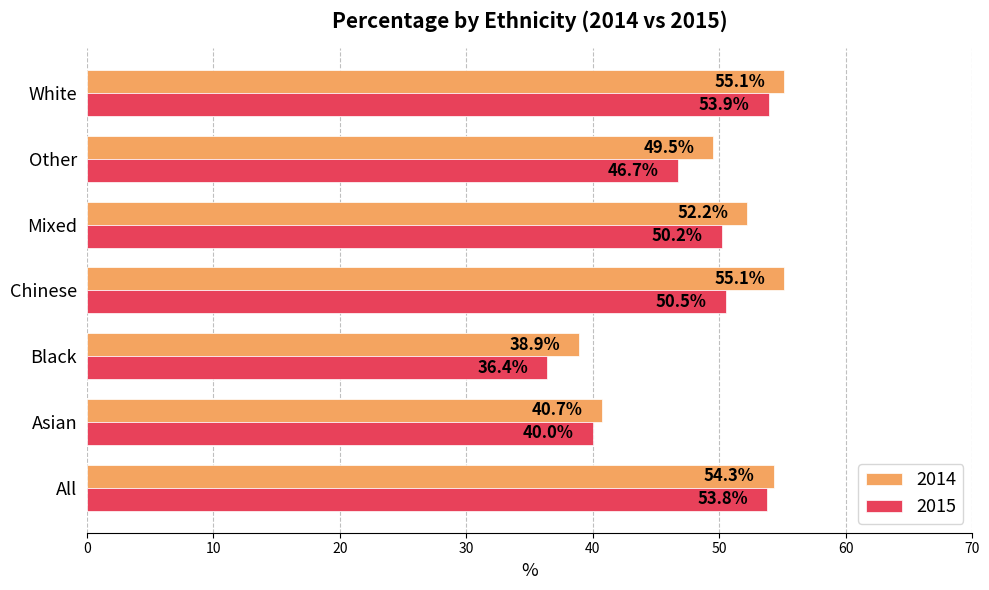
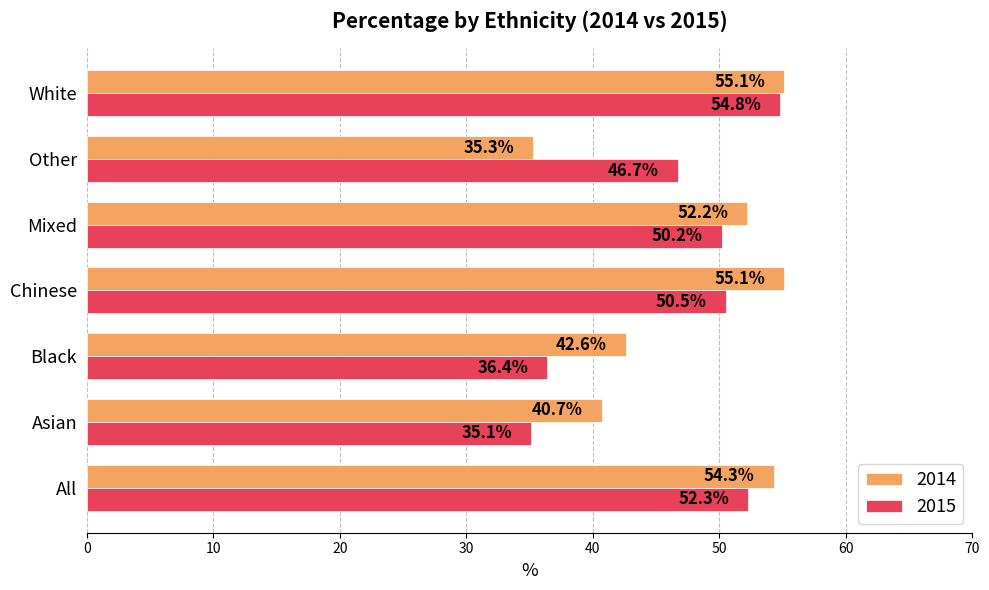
  {
    "2014": {
      "White": "55.1%",
-     "Other": "49.5%",
+     "Other": "35.3%",
      "Mixed": "52.2%",
      "Chinese": "55.1%",
-     "Black": "38.9%",
+     "Black": "42.6%",
      "Asian": "40.7%",
      "All": "54.3%"
    },
    "2015": {
-     "White": "53.9%",
+     "White": "54.8%",
      "Other": "46.7%",
      "Mixed": "50.2%",
      "Chinese": "50.5%",
      "Black": "36.4%",
-     "Asian": "40.0%",
-     "All": "53.8%"
+     "Asian": "35.1%",
+     "All": "52.3%"
    }
  }
